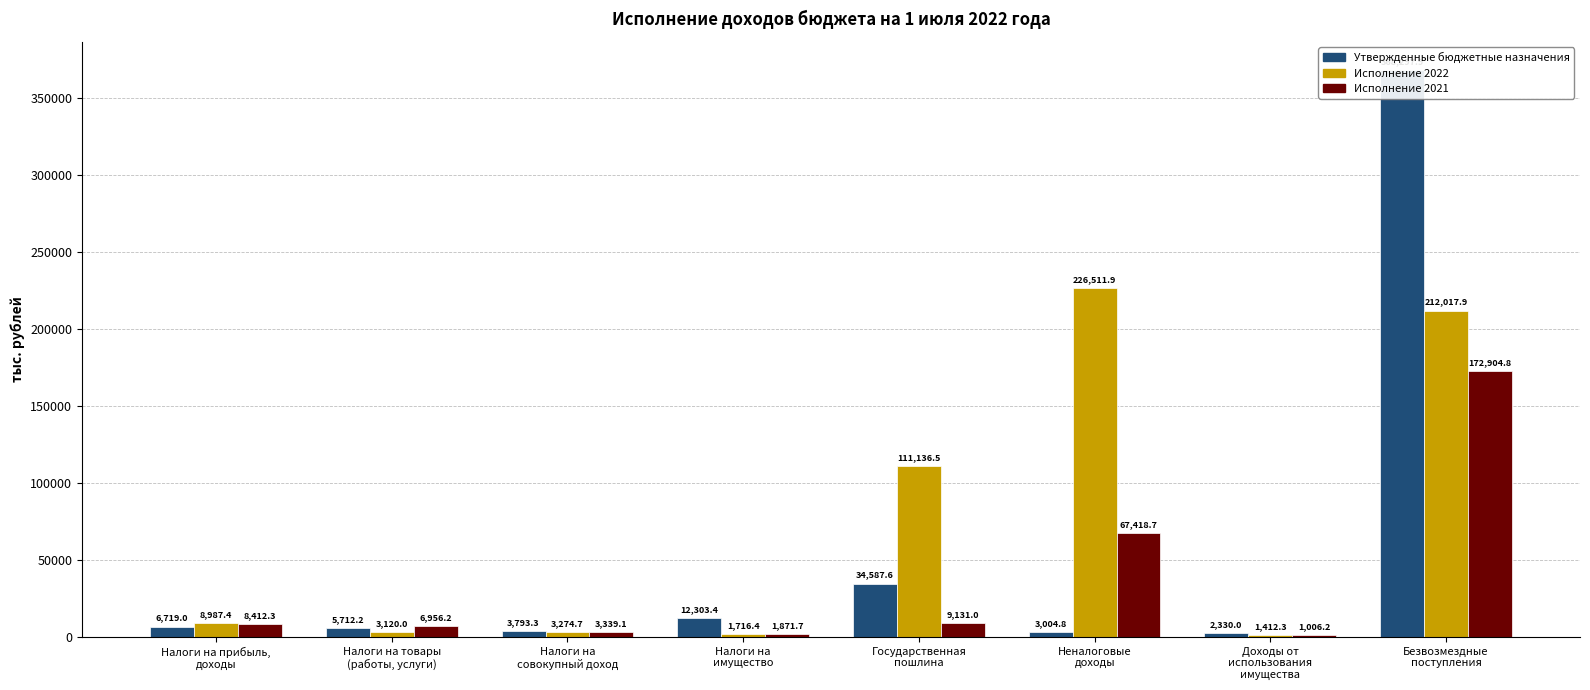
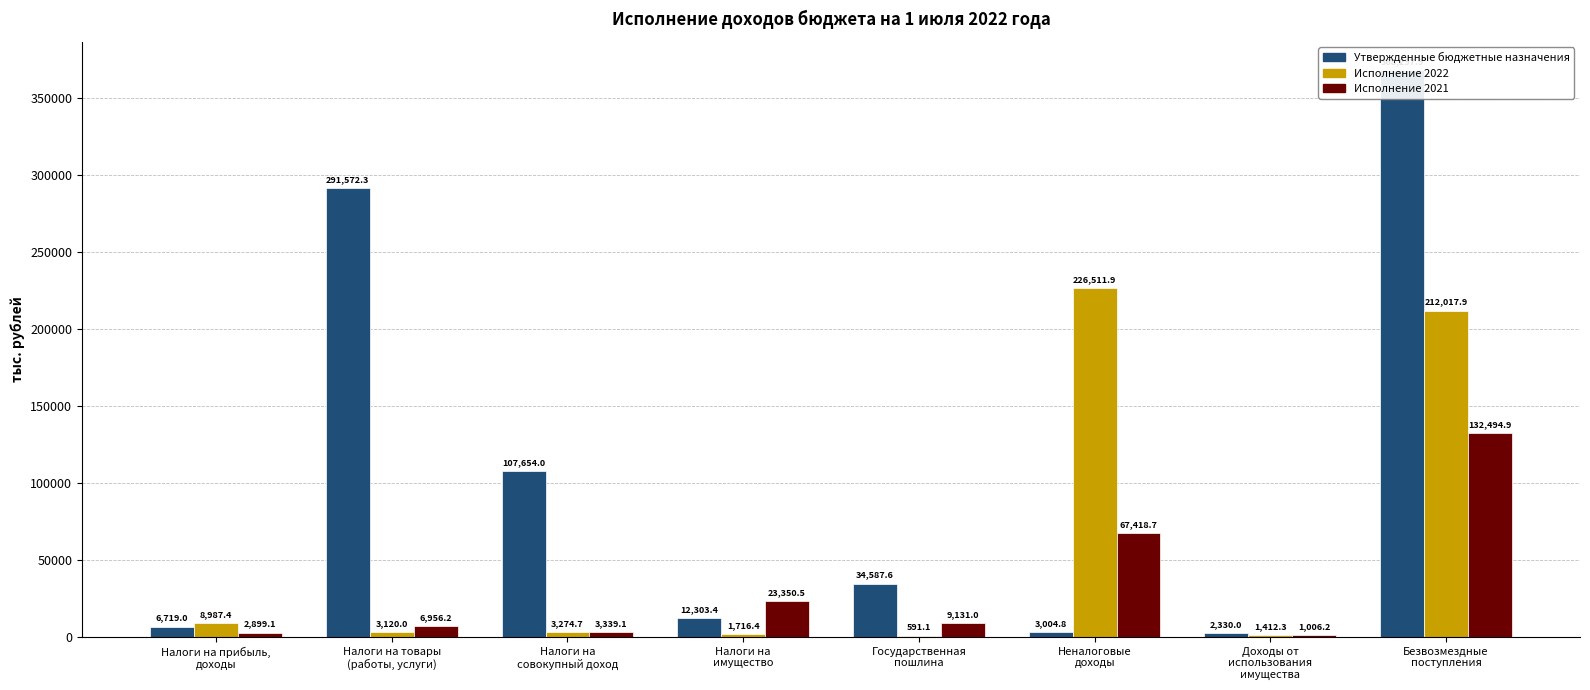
  {
    "Утвержденные бюджетные назначения": {
      "Налоги на прибыль, доходы": "6,719.0",
-     "Налоги на товары (работы, услуги)": "5,712.2",
-     "Налоги на совокупный доход": "3,793.3",
+     "Налоги на товары (работы, услуги)": "291,572.3",
+     "Налоги на совокупный доход": "107,654.0",
      "Налоги на имущество": "12,303.4",
      "Государственная пошлина": "34,587.6",
      "Неналоговые доходы": "3,004.8",
      "Доходы от использования имущества": "2,330.0"
    },
    "Исполнение 2022": {
      "Налоги на прибыль, доходы": "8,987.4",
      "Налоги на товары (работы, услуги)": "3,120.0",
      "Налоги на совокупный доход": "3,274.7",
      "Налоги на имущество": "1,716.4",
-     "Государственная пошлина": "111,136.5",
+     "Государственная пошлина": "591.1",
      "Неналоговые доходы": "226,511.9",
      "Доходы от использования имущества": "1,412.3",
      "Безвозмездные поступления": "212,017.9"
    },
    "Исполнение 2021": {
-     "Налоги на прибыль, доходы": "8,412.3",
+     "Налоги на прибыль, доходы": "2,899.1",
      "Налоги на товары (работы, услуги)": "6,956.2",
      "Налоги на совокупный доход": "3,339.1",
-     "Налоги на имущество": "1,871.7",
+     "Налоги на имущество": "23,350.5",
      "Государственная пошлина": "9,131.0",
      "Неналоговые доходы": "67,418.7",
      "Доходы от использования имущества": "1,006.2",
-     "Безвозмездные поступления": "172,904.8"
+     "Безвозмездные поступления": "132,494.9"
    }
  }
